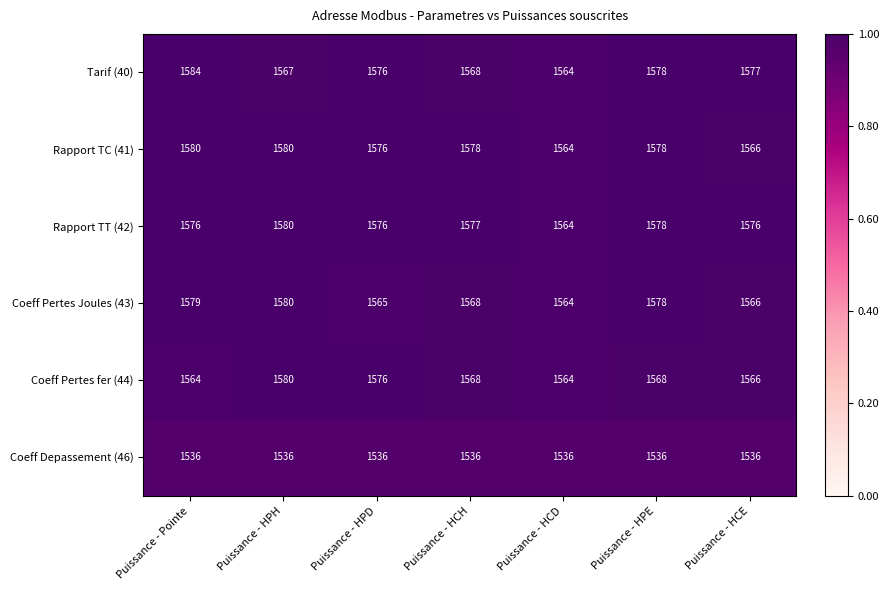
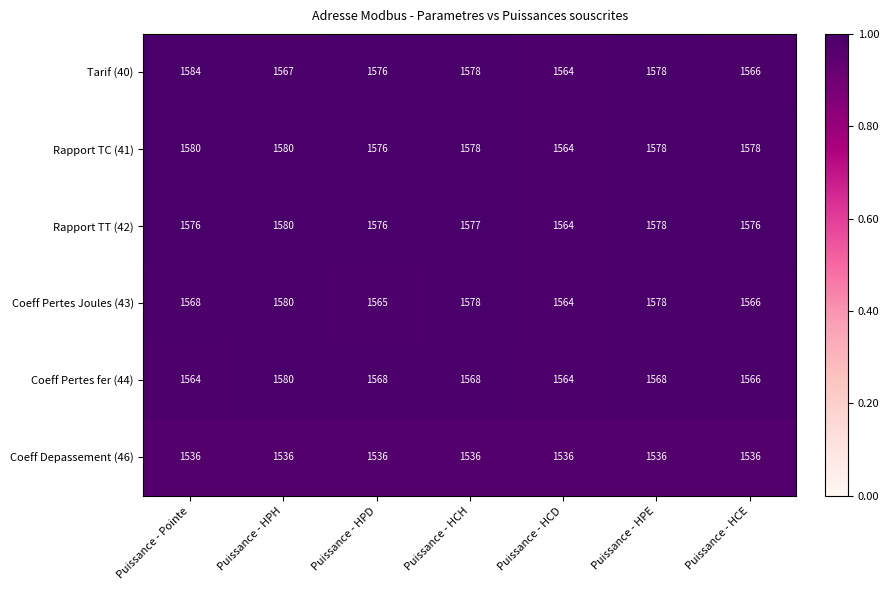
  {
    "Tarif (40)": {
      "Puissance - Pointe": 1584,
      "Puissance - HPH": 1567,
      "Puissance - HPD": 1576,
-     "Puissance - HCH": 1568,
+     "Puissance - HCH": 1578,
      "Puissance - HCD": 1564,
      "Puissance - HPE": 1578,
-     "Puissance - HCE": 1577
+     "Puissance - HCE": 1566
    },
    "Rapport TC (41)": {
      "Puissance - Pointe": 1580,
      "Puissance - HPH": 1580,
      "Puissance - HPD": 1576,
      "Puissance - HCH": 1578,
      "Puissance - HCD": 1564,
      "Puissance - HPE": 1578,
-     "Puissance - HCE": 1566
+     "Puissance - HCE": 1578
    },
    "Rapport TT (42)": {
      "Puissance - Pointe": 1576,
      "Puissance - HPH": 1580,
      "Puissance - HPD": 1576,
      "Puissance - HCH": 1577,
      "Puissance - HCD": 1564,
      "Puissance - HPE": 1578,
      "Puissance - HCE": 1576
    },
    "Coeff Pertes Joules (43)": {
-     "Puissance - Pointe": 1579,
+     "Puissance - Pointe": 1568,
      "Puissance - HPH": 1580,
      "Puissance - HPD": 1565,
-     "Puissance - HCH": 1568,
+     "Puissance - HCH": 1578,
      "Puissance - HCD": 1564,
      "Puissance - HPE": 1578,
      "Puissance - HCE": 1566
    },
    "Coeff Pertes fer (44)": {
      "Puissance - Pointe": 1564,
      "Puissance - HPH": 1580,
-     "Puissance - HPD": 1576,
+     "Puissance - HPD": 1568,
      "Puissance - HCH": 1568,
      "Puissance - HCD": 1564,
      "Puissance - HPE": 1568,
      "Puissance - HCE": 1566
    },
    "Coeff Depassement (46)": {
      "Puissance - Pointe": 1536,
      "Puissance - HPH": 1536,
      "Puissance - HPD": 1536,
      "Puissance - HCH": 1536,
      "Puissance - HCD": 1536,
      "Puissance - HPE": 1536,
      "Puissance - HCE": 1536
    }
  }
